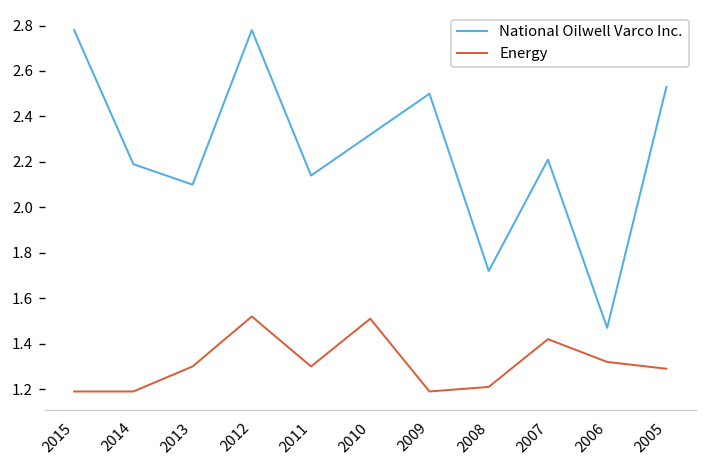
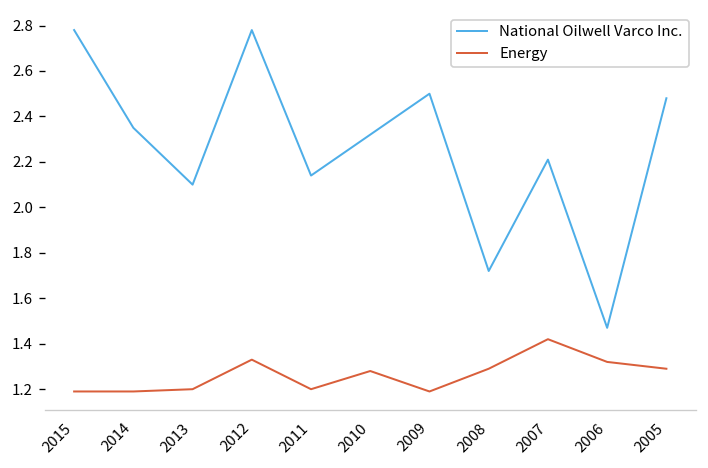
  {
    "National Oilwell Varco Inc.": {
      "2015": 2.78,
-     "2014": 2.19,
+     "2014": 2.35,
      "2013": 2.10,
      "2012": 2.78,
      "2011": 2.14,
      "2010": 2.32,
      "2009": 2.50,
      "2008": 1.72,
      "2007": 2.21,
      "2006": 1.47,
-     "2005": 2.53
+     "2005": 2.48
    },
    "Energy": {
      "2015": 1.19,
      "2014": 1.19,
-     "2013": 1.3,
-     "2012": 1.52,
-     "2011": 1.3,
-     "2010": 1.51,
+     "2013": 1.2,
+     "2012": 1.33,
+     "2011": 1.2,
+     "2010": 1.28,
      "2009": 1.19,
-     "2008": 1.21,
+     "2008": 1.29,
      "2007": 1.42,
      "2006": 1.32,
      "2005": 1.29
    }
  }
